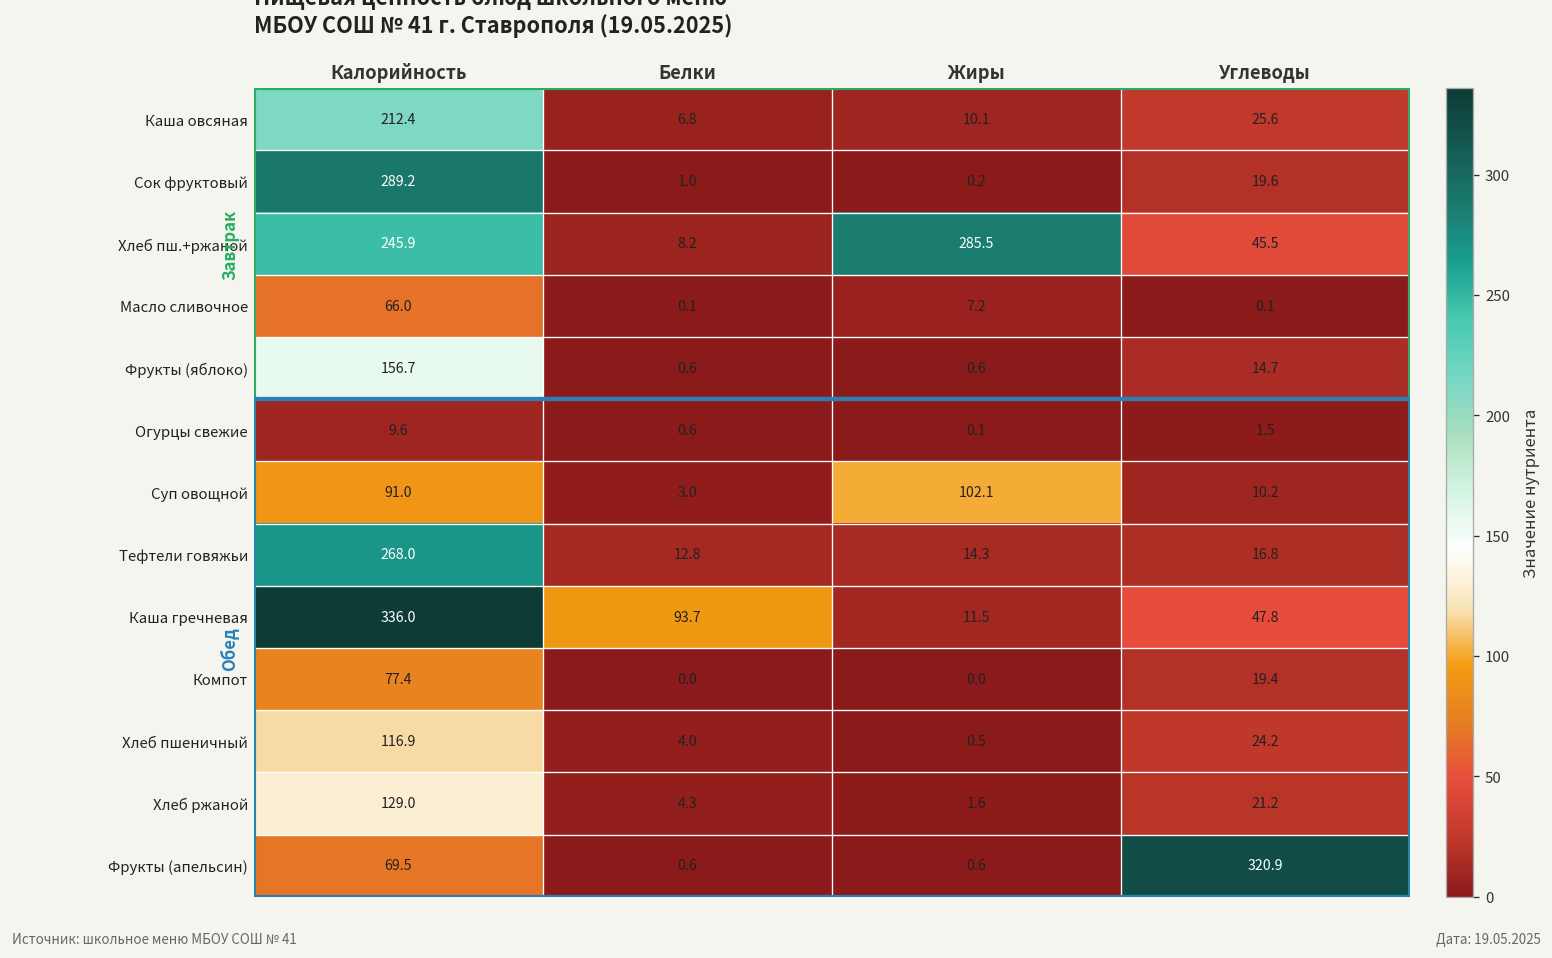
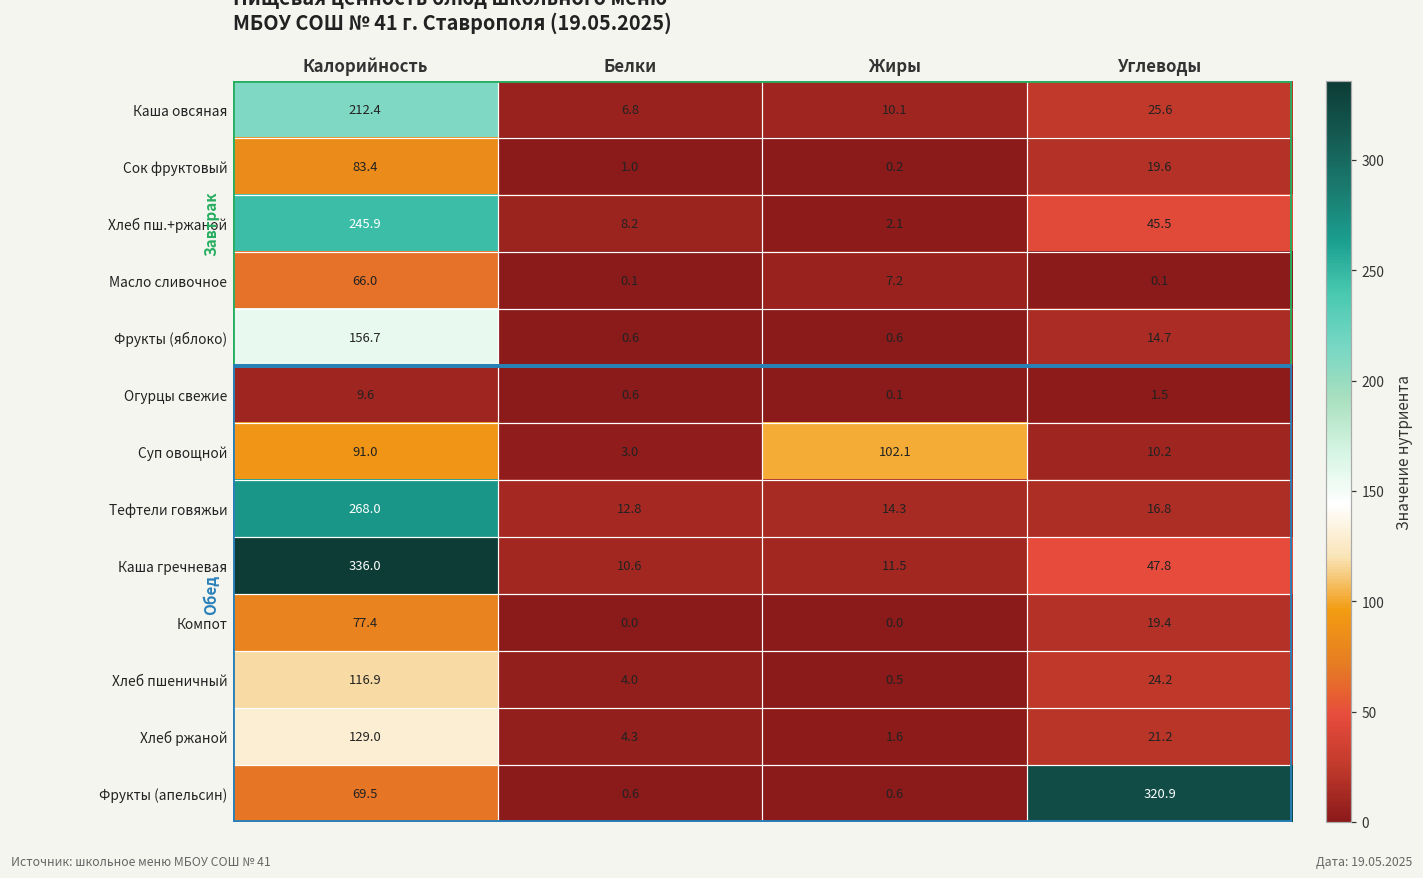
  {
    "Каша овсяная": {
      "Калорийность": 212.4,
      "Белки": 6.8,
      "Жиры": 10.1,
      "Углеводы": 25.6
    },
    "Сок фруктовый": {
-     "Калорийность": 289.2,
+     "Калорийность": 83.4,
      "Белки": 1.0,
      "Жиры": 0.2,
      "Углеводы": 19.6
    },
    "Хлеб пш.+ржаной": {
      "Калорийность": 245.9,
      "Белки": 8.2,
-     "Жиры": 285.5,
+     "Жиры": 2.1,
      "Углеводы": 45.5
    },
    "Масло сливочное": {
      "Калорийность": 66.0,
      "Белки": 0.1,
      "Жиры": 7.2,
      "Углеводы": 0.1
    },
    "Фрукты (яблоко)": {
      "Калорийность": 156.7,
      "Белки": 0.6,
      "Жиры": 0.6,
      "Углеводы": 14.7
    },
    "Огурцы свежие": {
      "Калорийность": 9.6,
      "Белки": 0.6,
      "Жиры": 0.1,
      "Углеводы": 1.5
    },
    "Суп овощной": {
      "Калорийность": 91.0,
      "Белки": 3.0,
      "Жиры": 102.1,
      "Углеводы": 10.2
    },
    "Тефтели говяжьи": {
      "Калорийность": 268.0,
      "Белки": 12.8,
      "Жиры": 14.3,
      "Углеводы": 16.8
    },
    "Каша гречневая": {
      "Калорийность": 336.0,
-     "Белки": 93.7,
+     "Белки": 10.6,
      "Жиры": 11.5,
      "Углеводы": 47.8
    },
    "Компот": {
      "Калорийность": 77.4,
      "Белки": 0.0,
      "Жиры": 0.0,
      "Углеводы": 19.4
    },
    "Хлеб пшеничный": {
      "Калорийность": 116.9,
      "Белки": 4.0,
      "Жиры": 0.5,
      "Углеводы": 24.2
    },
    "Хлеб ржаной": {
      "Калорийность": 129.0,
      "Белки": 4.3,
      "Жиры": 1.6,
      "Углеводы": 21.2
    },
    "Фрукты (апельсин)": {
      "Калорийность": 69.5,
      "Белки": 0.6,
      "Жиры": 0.6,
      "Углеводы": 320.9
    }
  }
